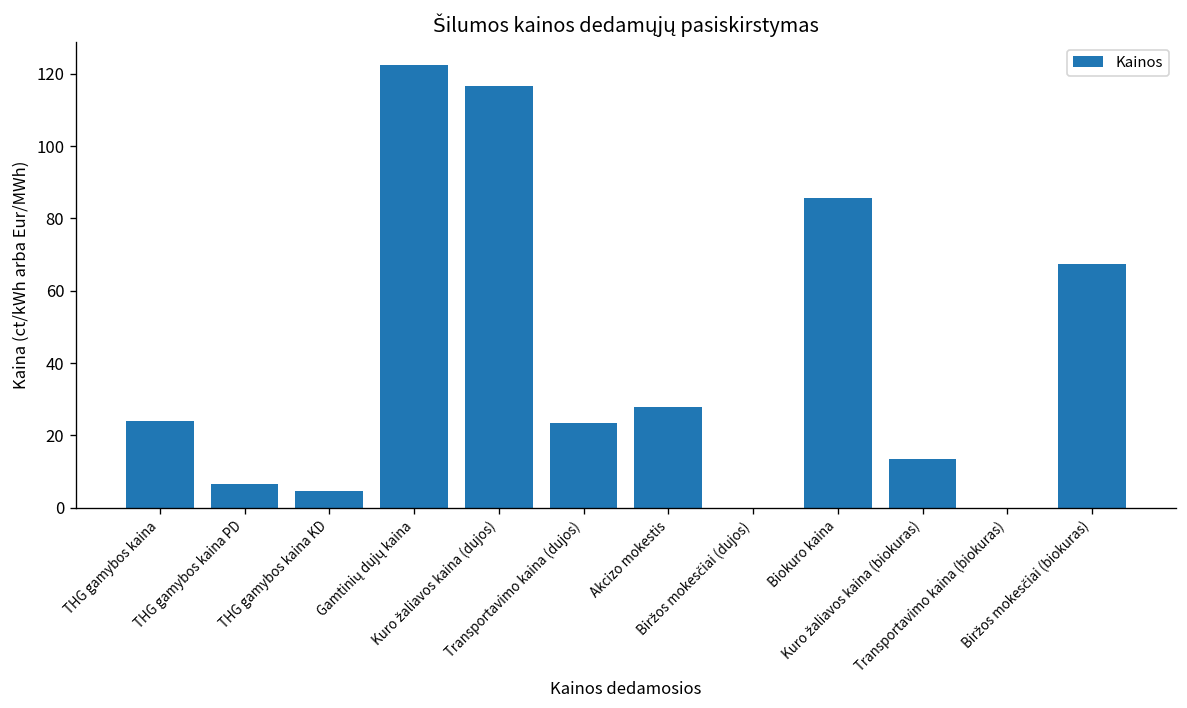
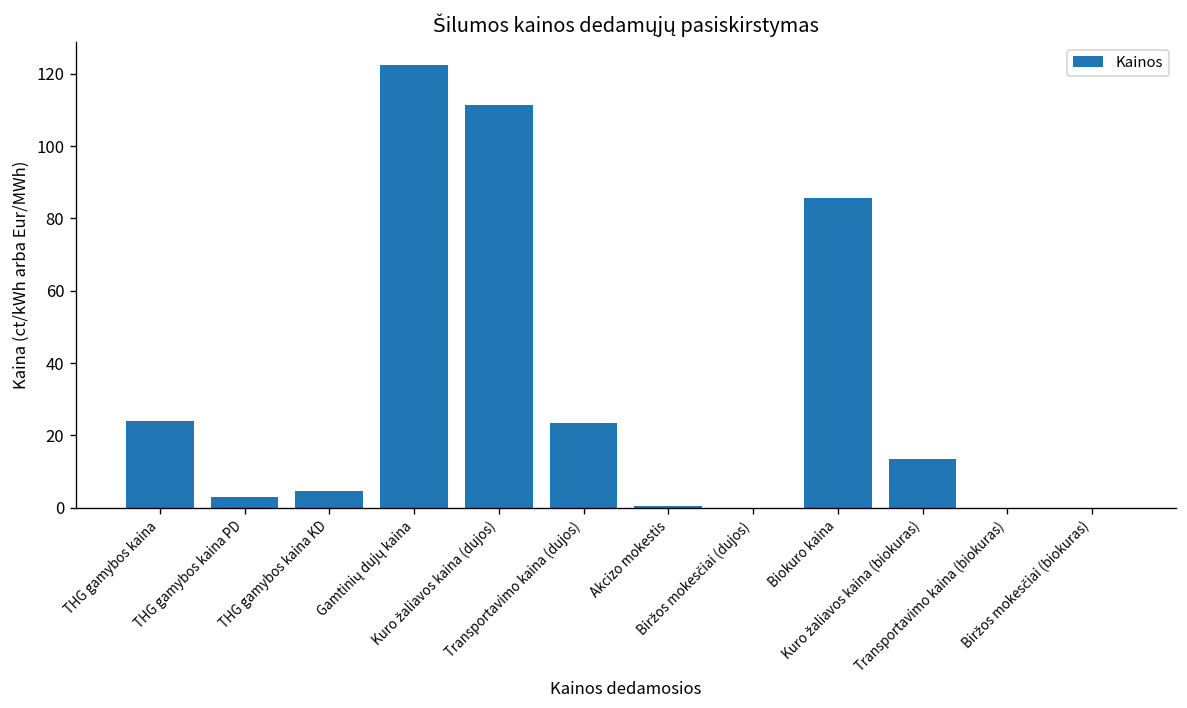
  {
    "THG gamybos kaina": 24,
-   "THG gamybos kaina PD": 7,
+   "THG gamybos kaina PD": 3,
    "THG gamybos kaina KD": 5,
    "Gamtinių dujų kaina": 123,
-   "Kuro žaliavos kaina (dujos)": 117,
+   "Kuro žaliavos kaina (dujos)": 111,
    "Transportavimo kaina (dujos)": 23,
-   "Akcizo mokestis": 28,
+   "Akcizo mokestis": 1,
    "Biržos mokesčiai (dujos)": 0,
    "Biokuro kaina": 86,
    "Kuro žaliavos kaina (biokuras)": 13,
    "Transportavimo kaina (biokuras)": 0,
-   "Biržos mokesčiai (biokuras)": 68
+   "Biržos mokesčiai (biokuras)": 0
  }
